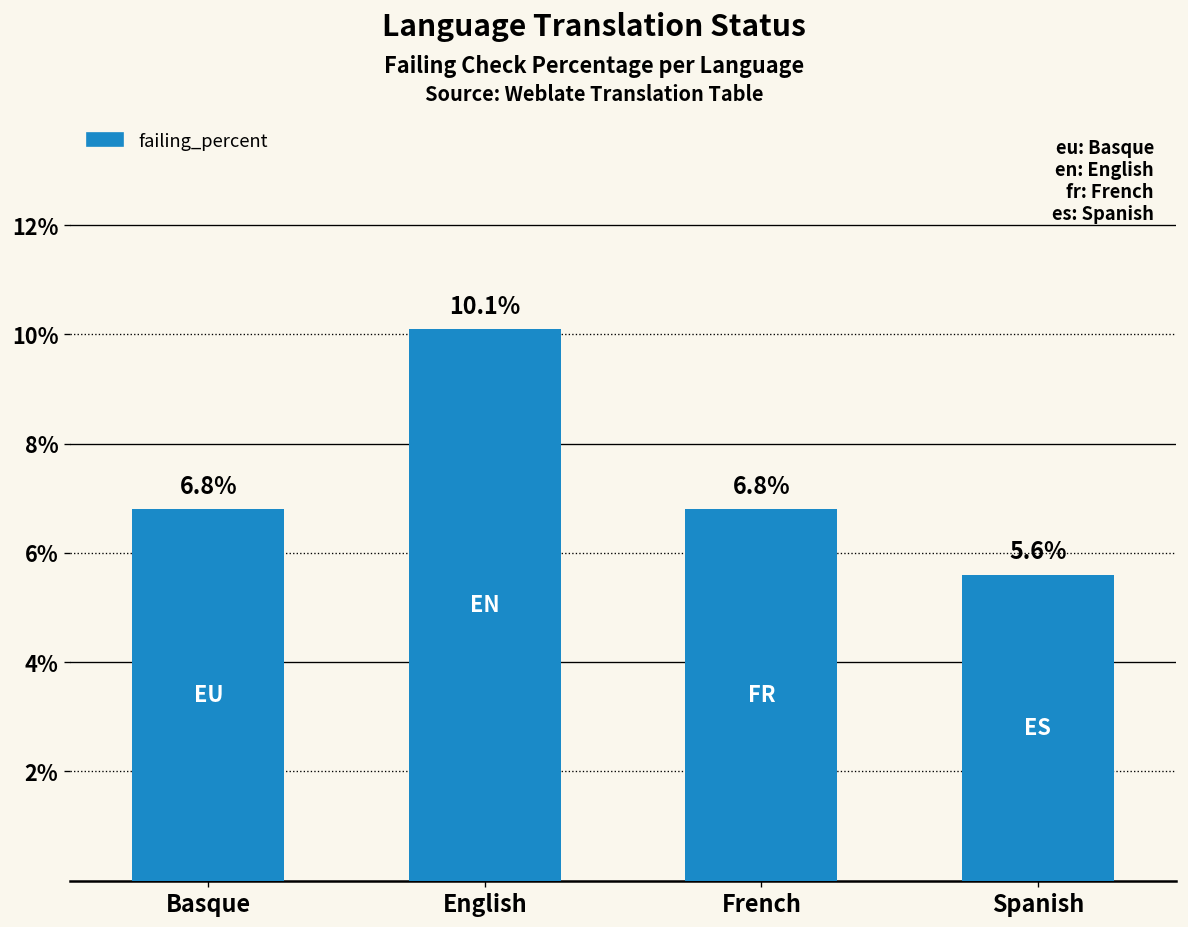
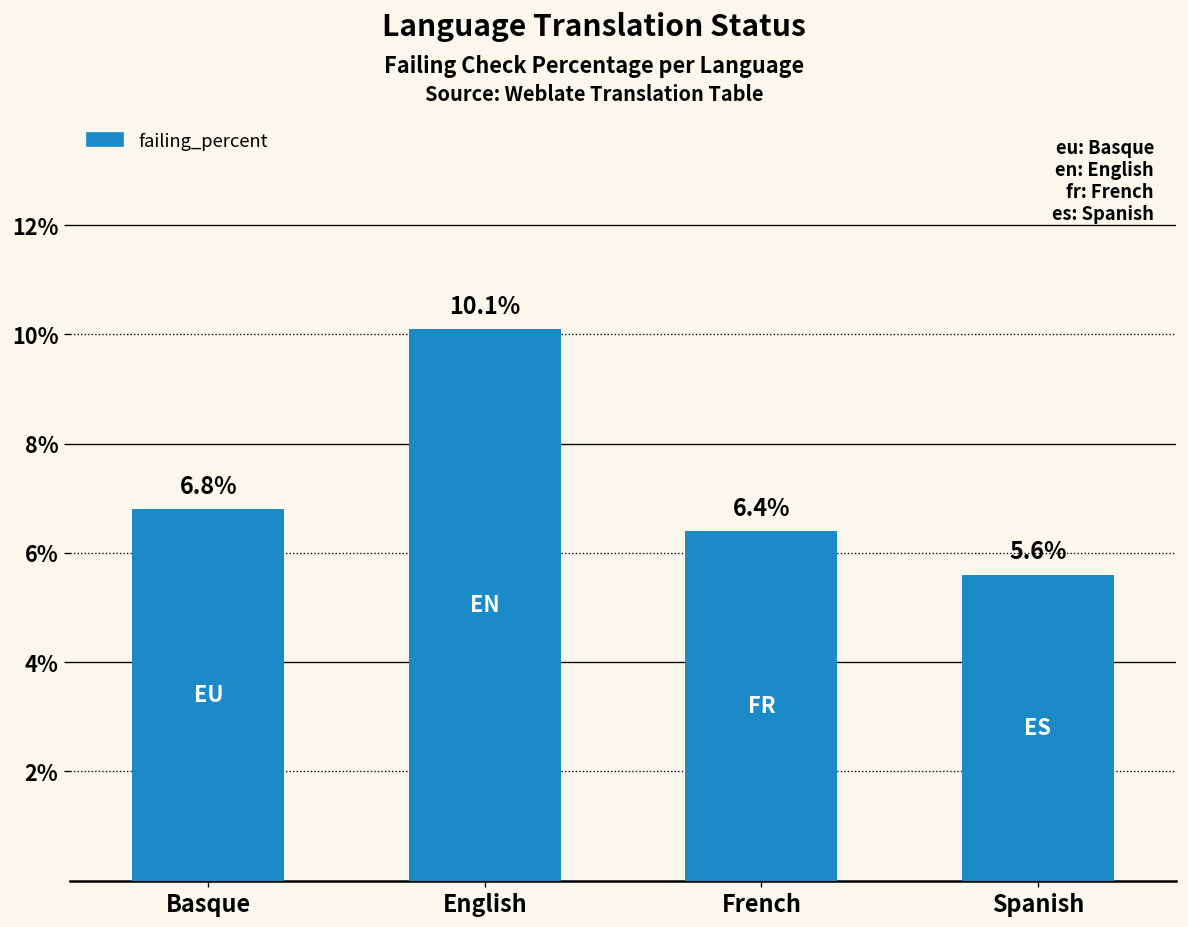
  {
    "Basque": "6.8%",
    "English": "10.1%",
-   "French": "6.8%",
+   "French": "6.4%",
    "Spanish": "5.6%"
  }
